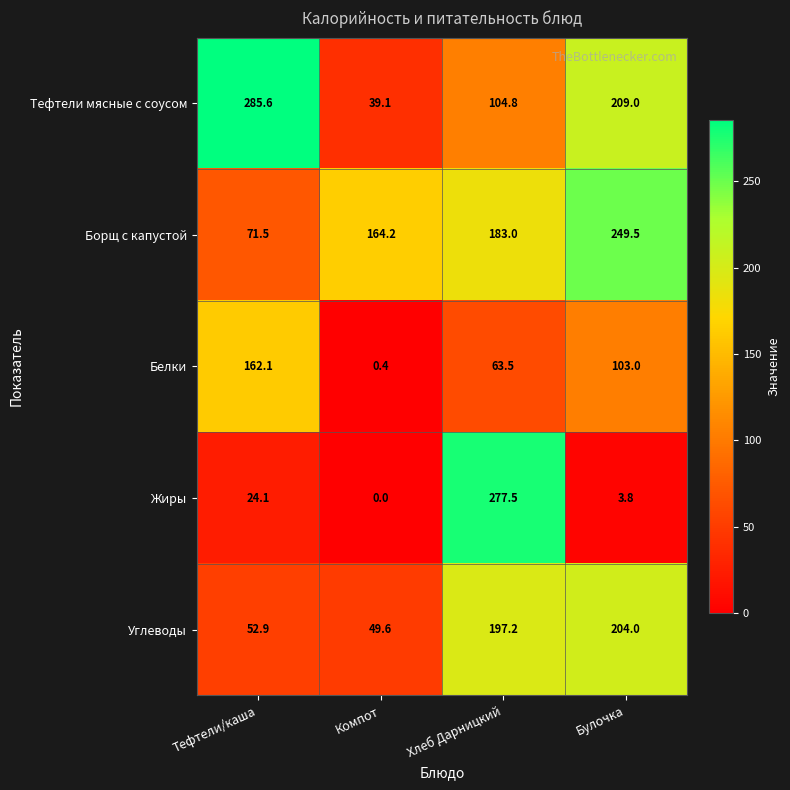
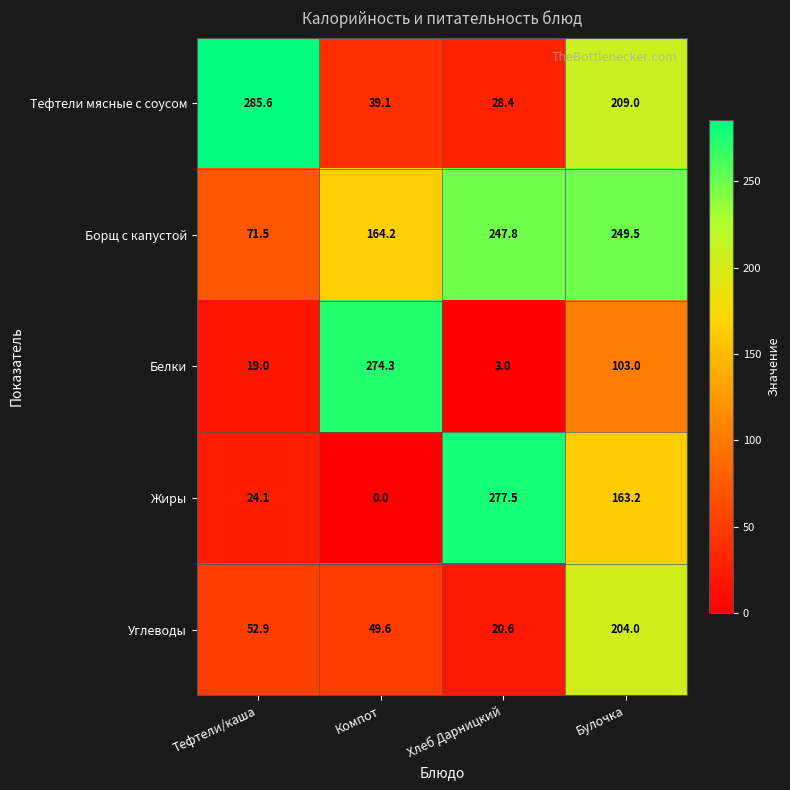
  {
    "Тефтели мясные с соусом": {
      "Тефтели/каша": 285.6,
      "Компот": 39.1,
-     "Хлеб Дарницкий": 104.8
+     "Хлеб Дарницкий": 28.4
    },
    "Борщ с капустой": {
      "Тефтели/каша": 71.5,
      "Компот": 164.2,
-     "Хлеб Дарницкий": 183.0,
+     "Хлеб Дарницкий": 247.8,
      "Булочка": 249.5
    },
    "Белки": {
-     "Тефтели/каша": 162.1,
-     "Компот": 0.4,
-     "Хлеб Дарницкий": 63.5,
+     "Тефтели/каша": 19.0,
+     "Компот": 274.3,
+     "Хлеб Дарницкий": 3.0,
      "Булочка": 103.0
    },
    "Жиры": {
      "Тефтели/каша": 24.1,
      "Компот": 0.0,
      "Хлеб Дарницкий": 277.5,
-     "Булочка": 3.8
+     "Булочка": 163.2
    },
    "Углеводы": {
      "Тефтели/каша": 52.9,
      "Компот": 49.6,
-     "Хлеб Дарницкий": 197.2,
+     "Хлеб Дарницкий": 20.6,
      "Булочка": 204.0
    }
  }
